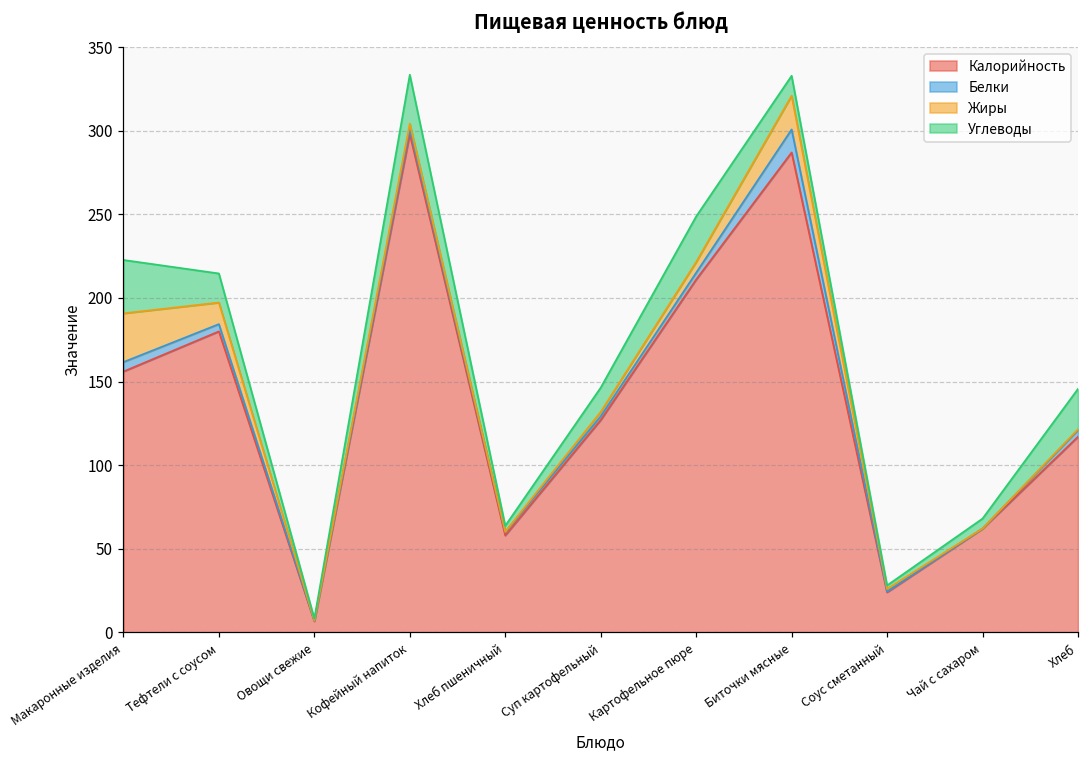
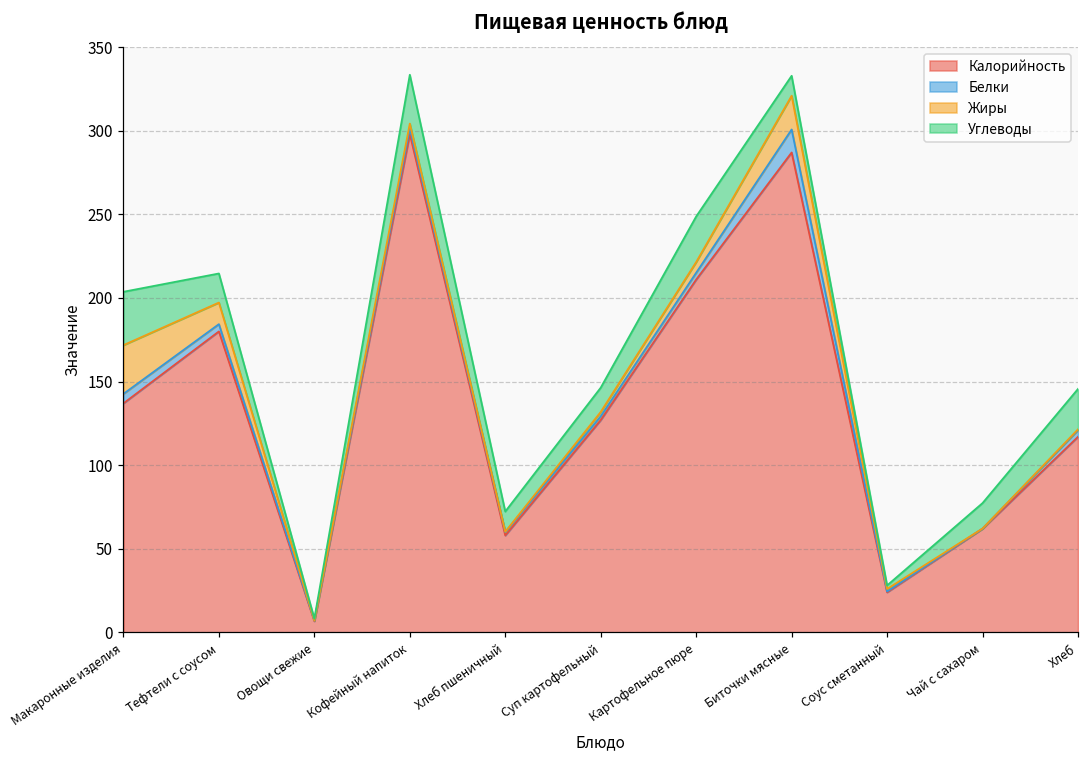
  {
    "Калорийность": {
-     "Макаронные изделия": 156,
+     "Макаронные изделия": 137,
      "Тефтели с соусом": 180,
      "Кофейный напиток": 298,
      "Хлеб пшеничный": 58,
      "Суп картофельный": 127,
      "Картофельное пюре": 211,
      "Биточки мясные": 287,
      "Хлеб": 117
    },
    "Белки": {
      "Макаронные изделия": 6,
      "Тефтели с соусом": 4,
      "Кофейный напиток": 4,
      "Суп картофельный": 2,
      "Картофельное пюре": 4,
      "Биточки мясные": 14
    },
    "Жиры": {
      "Макаронные изделия": 29,
      "Тефтели с соусом": 13,
      "Кофейный напиток": 3,
      "Суп картофельный": 3,
      "Картофельное пюре": 6,
      "Биточки мясные": 20
    },
    "Углеводы": {
      "Макаронные изделия": 32,
      "Тефтели с соусом": 17,
      "Кофейный напиток": 29,
-     "Хлеб пшеничный": 4,
+     "Хлеб пшеничный": 12,
      "Суп картофельный": 15,
      "Картофельное пюре": 27,
      "Биточки мясные": 12,
      "Соус сметанный": 2,
-     "Чай с сахаром": 6,
+     "Чай с сахаром": 15,
      "Хлеб": 24
    }
  }
